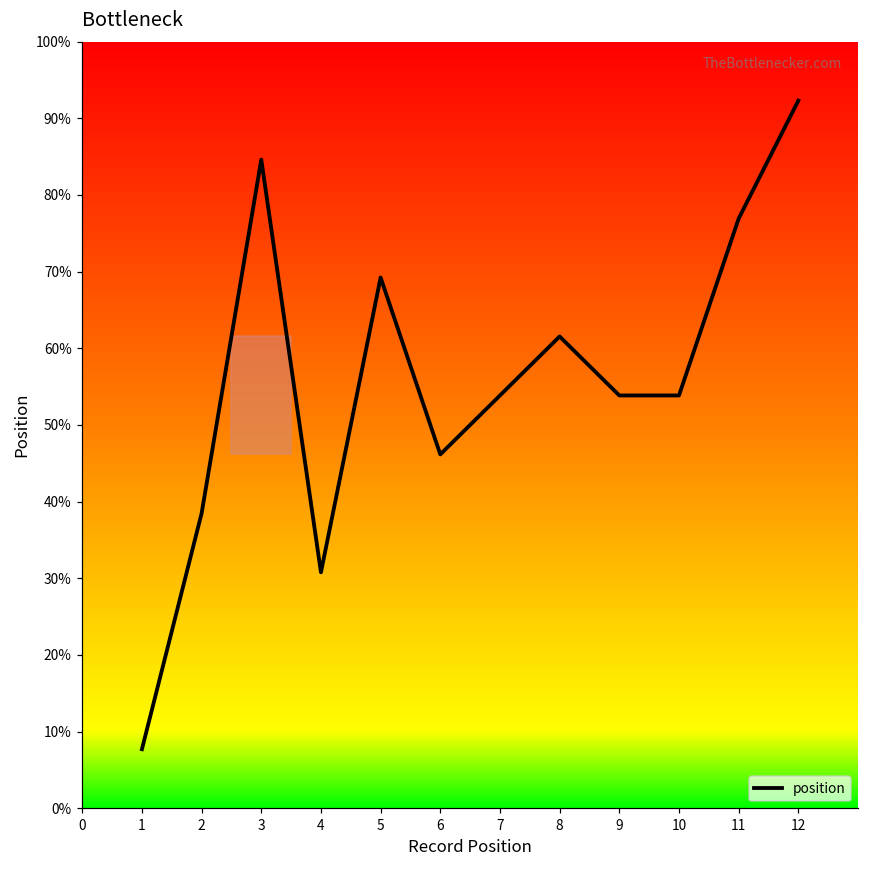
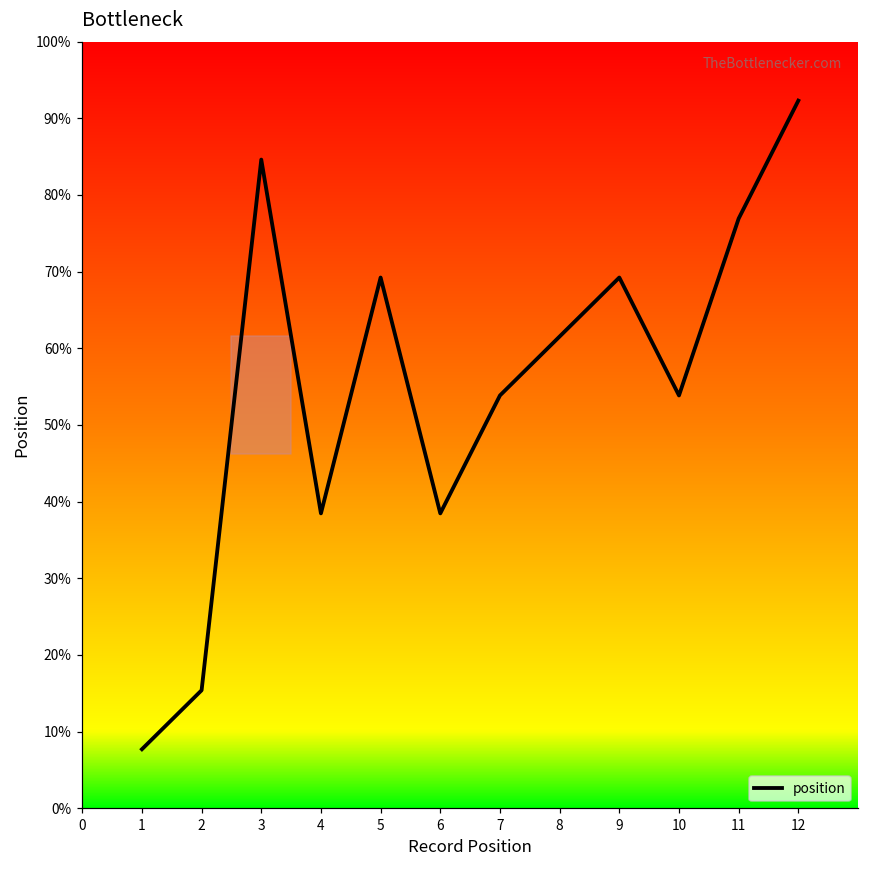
  {
    "position": {
      "1": "8%",
-     "2": "38%",
+     "2": "15%",
      "3": "85%",
-     "4": "31%",
+     "4": "38%",
      "5": "69%",
-     "6": "46%",
+     "6": "38%",
      "7": "54%",
      "8": "62%",
-     "9": "54%",
+     "9": "69%",
      "10": "54%",
      "11": "77%",
      "12": "92%"
    }
  }
